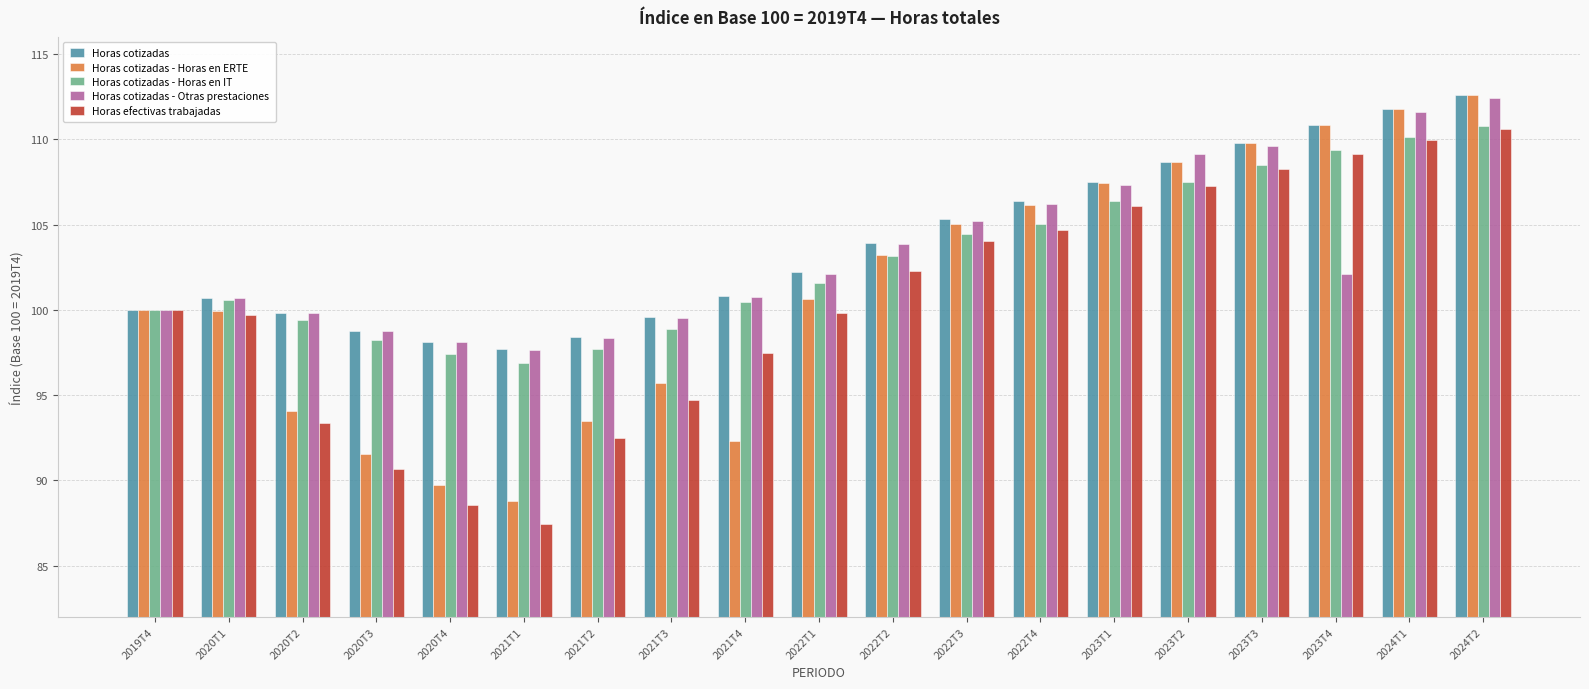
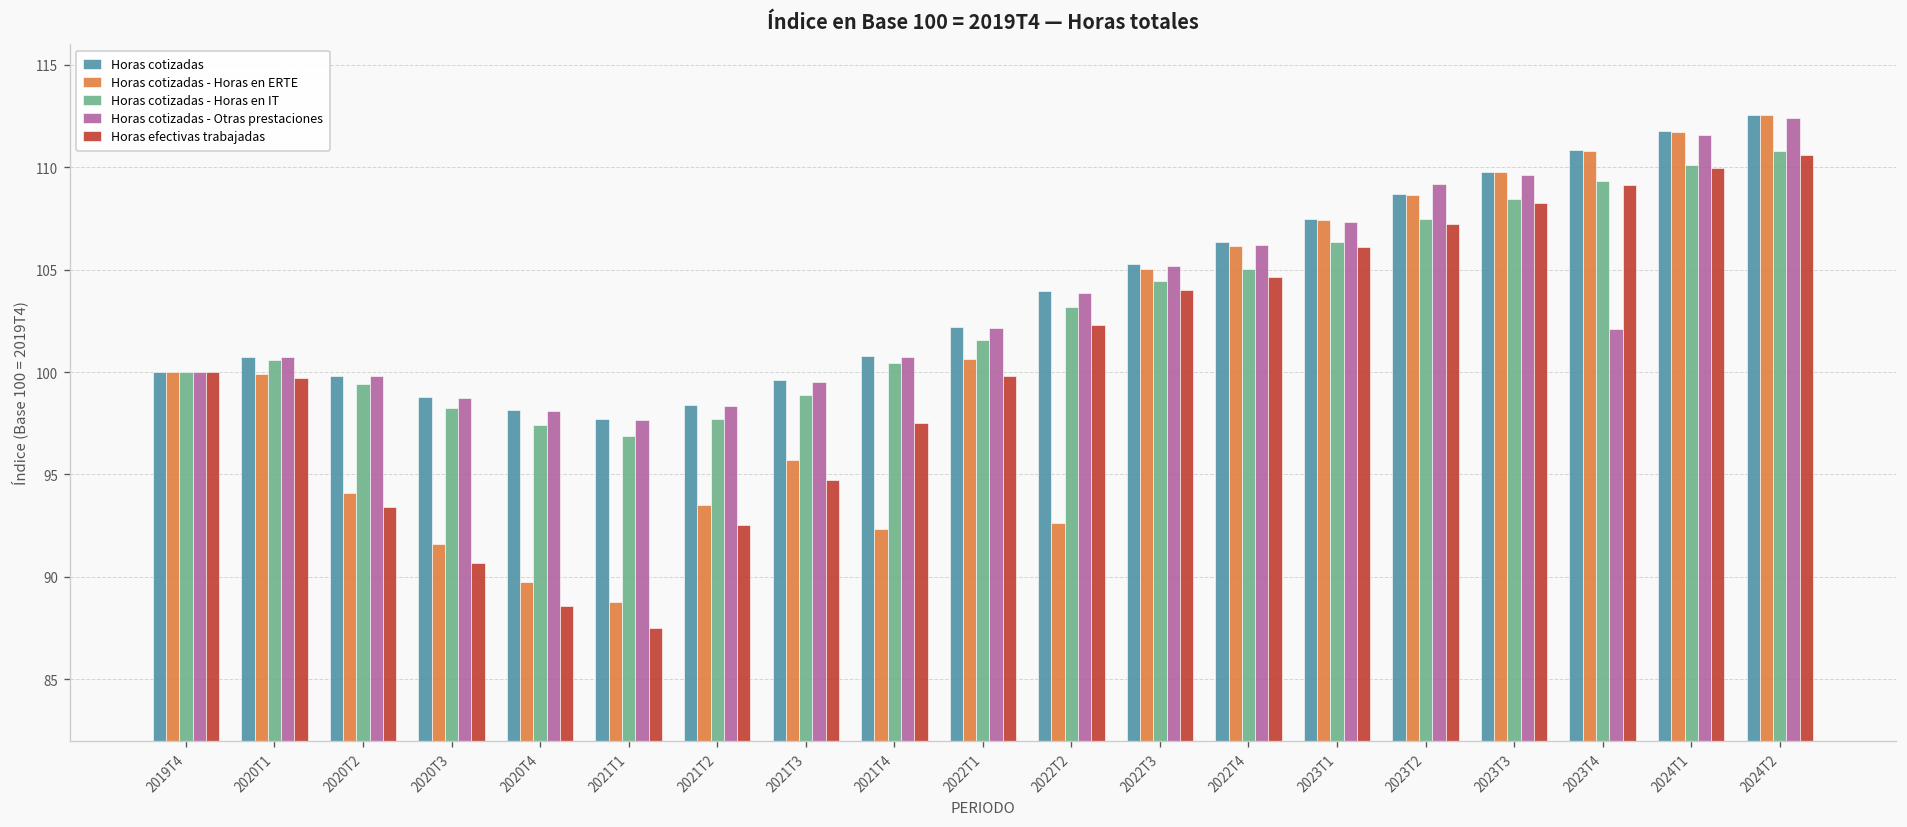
  {
    "Horas cotizadas - Horas en ERTE": {
      "2019T4": 100.0,
      "2020T1": 99.9,
      "2020T2": 94.1,
      "2020T3": 91.6,
      "2020T4": 89.7,
      "2021T1": 88.8,
      "2021T2": 93.5,
      "2021T3": 95.7,
      "2021T4": 92.3,
      "2022T1": 100.6,
-     "2022T2": 103.2,
+     "2022T2": 92.6,
      "2022T3": 105.0,
      "2022T4": 106.2,
      "2023T1": 107.4,
      "2023T2": 108.6,
      "2023T3": 109.8,
      "2023T4": 110.8,
      "2024T1": 111.7,
      "2024T2": 112.6
    },
    "Horas cotizadas - Otras prestaciones": {
      "2019T4": 100.0,
      "2020T1": 100.7,
      "2020T2": 99.8,
      "2020T3": 98.7,
      "2020T4": 98.1,
      "2021T1": 97.7,
      "2021T2": 98.3,
      "2021T3": 99.5,
      "2021T4": 100.7,
      "2022T1": 102.1,
      "2022T2": 103.8,
      "2022T3": 105.2,
      "2022T4": 106.2,
      "2023T1": 107.3,
      "2023T2": 109.2,
      "2023T3": 109.6,
      "2023T4": 102.1,
      "2024T1": 111.6,
      "2024T2": 112.4
    },
    "Horas efectivas trabajadas": {
      "2019T4": 100.0,
      "2020T1": 99.7,
      "2020T2": 93.4,
      "2020T3": 90.7,
      "2020T4": 88.6,
      "2021T1": 87.5,
      "2021T2": 92.5,
      "2021T3": 94.7,
      "2021T4": 97.5,
      "2022T1": 99.8,
      "2022T2": 102.3,
      "2022T3": 104.0,
      "2022T4": 104.7,
      "2023T1": 106.1,
      "2023T2": 107.3,
      "2023T3": 108.3,
      "2023T4": 109.1,
      "2024T1": 109.9,
      "2024T2": 110.6
    }
  }
